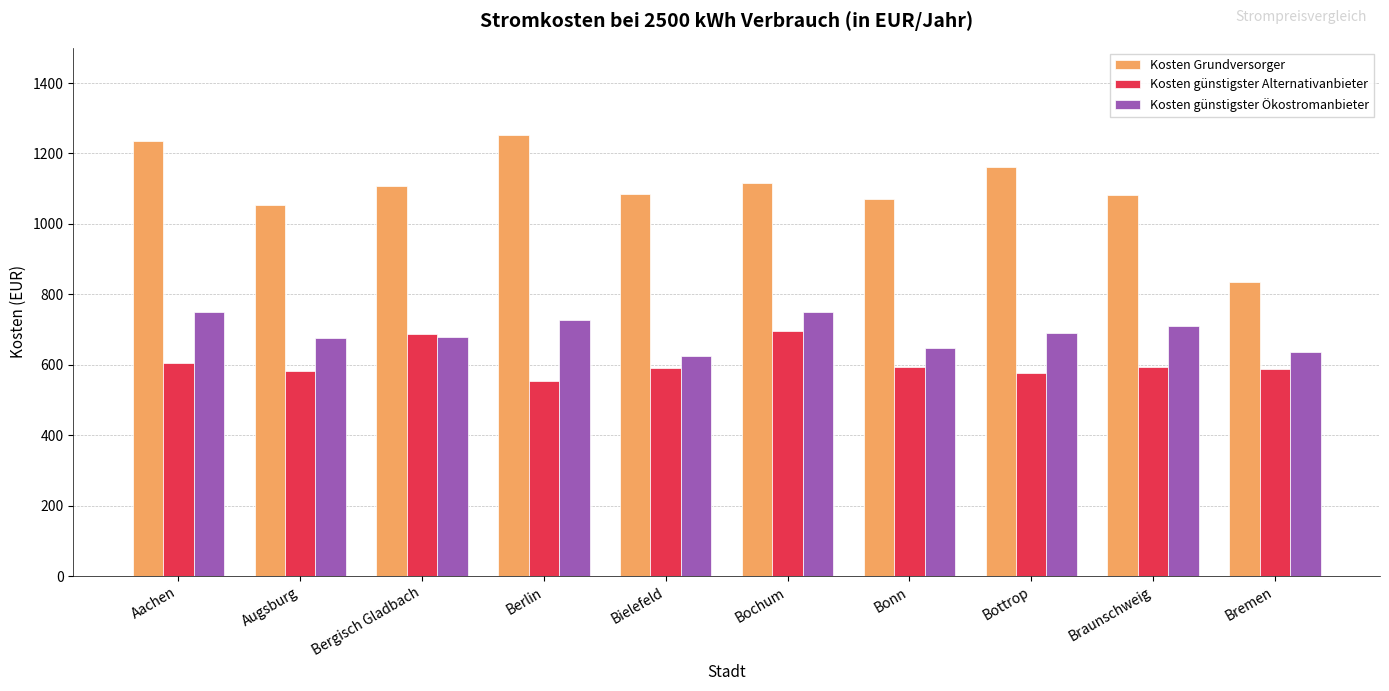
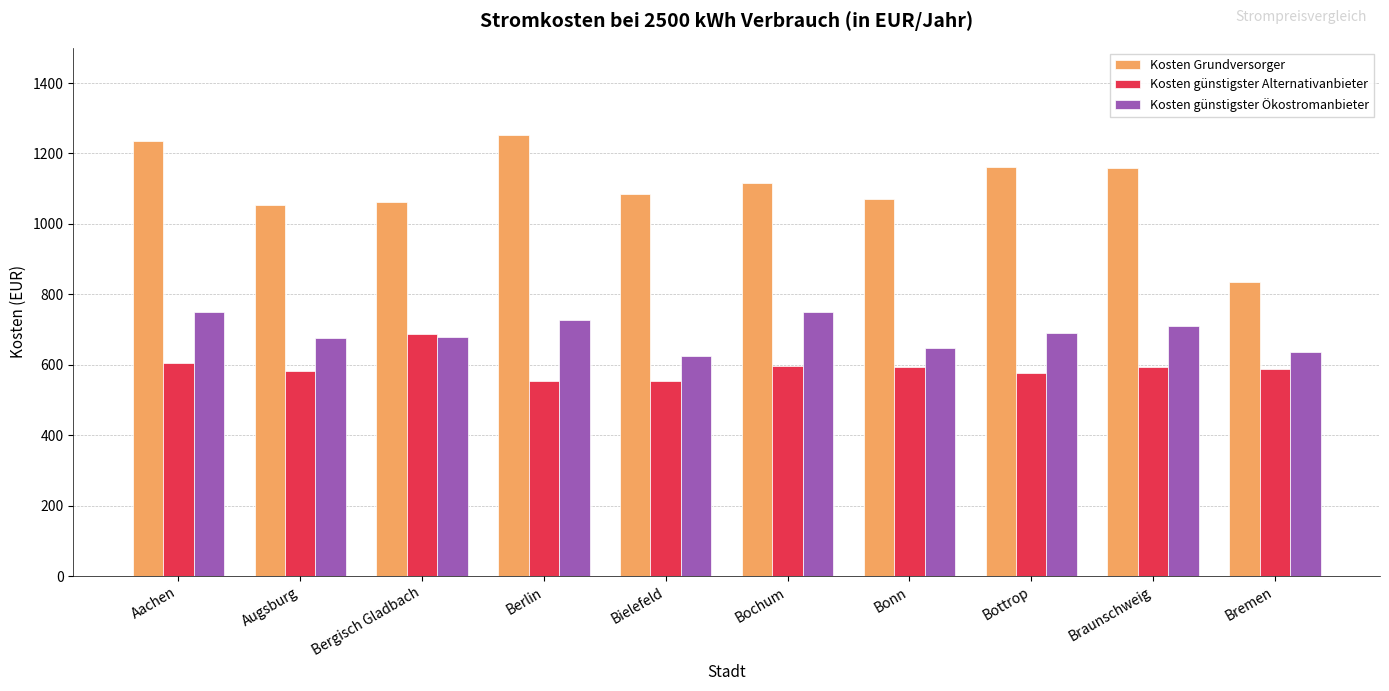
  {
    "Kosten Grundversorger": {
      "Aachen": 1240,
      "Augsburg": 1050,
-     "Bergisch Gladbach": 1110,
+     "Bergisch Gladbach": 1060,
      "Berlin": 1250,
      "Bielefeld": 1080,
      "Bochum": 1120,
      "Bonn": 1070,
      "Bottrop": 1160,
-     "Braunschweig": 1080,
+     "Braunschweig": 1160,
      "Bremen": 830
    },
    "Kosten günstigster Alternativanbieter": {
      "Aachen": 600,
      "Augsburg": 580,
      "Bergisch Gladbach": 690,
      "Berlin": 550,
-     "Bielefeld": 590,
-     "Bochum": 700,
+     "Bielefeld": 550,
+     "Bochum": 600,
      "Bonn": 590,
      "Bottrop": 580,
      "Braunschweig": 590,
      "Bremen": 590
    },
    "Kosten günstigster Ökostromanbieter": {
      "Aachen": 750,
      "Augsburg": 680,
      "Bergisch Gladbach": 680,
      "Berlin": 730,
      "Bielefeld": 620,
      "Bochum": 750,
      "Bonn": 650,
      "Bottrop": 690,
      "Braunschweig": 710,
      "Bremen": 640
    }
  }
